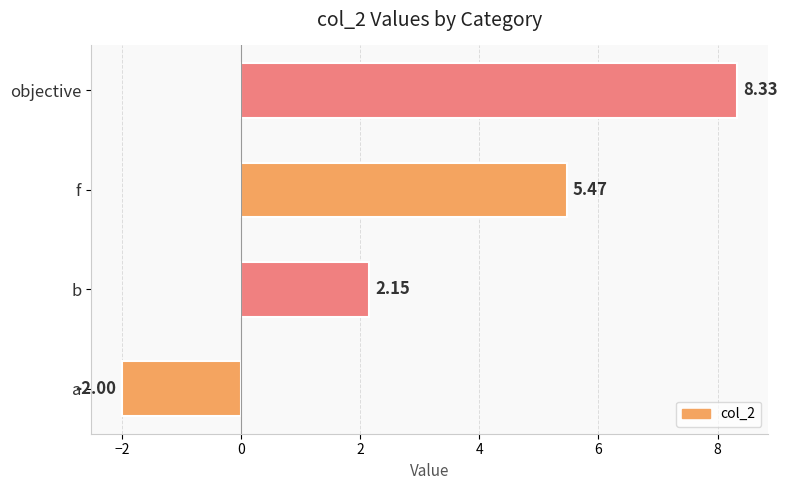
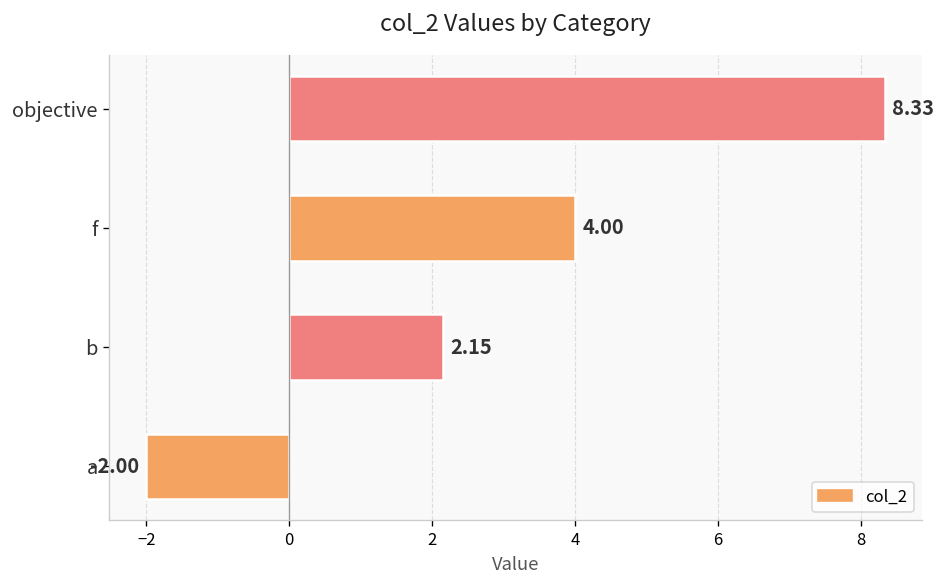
  {
    "objective": 8.33,
-   "f": 5.47,
+   "f": 4.00,
    "b": 2.15,
    "a": -2.00
  }
